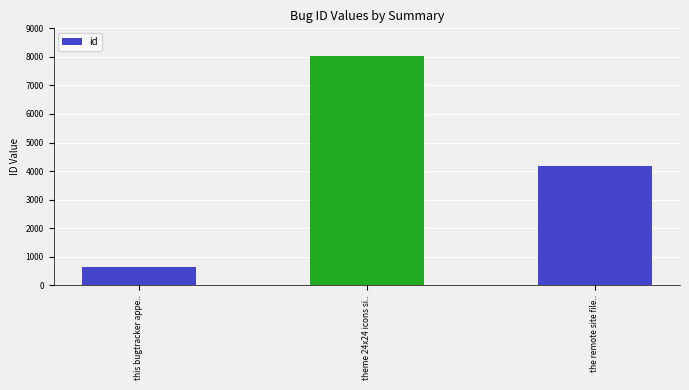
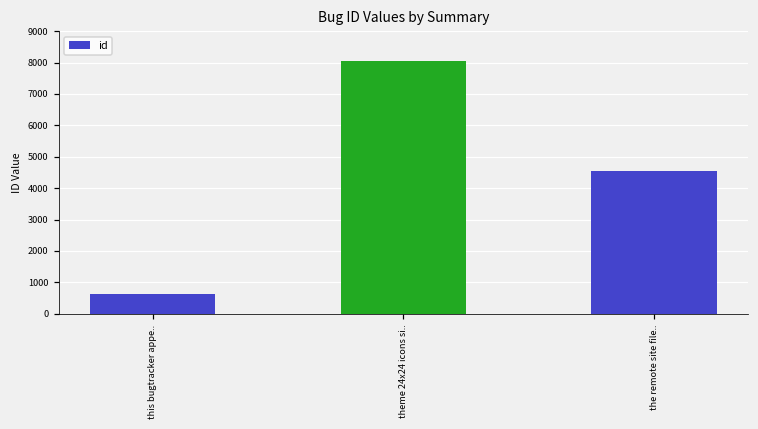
  {
    "this bugtracker appe..": 600,
    "theme 24x24 icons si..": 8000,
-   "the remote site file..": 4200
+   "the remote site file..": 4600
  }
